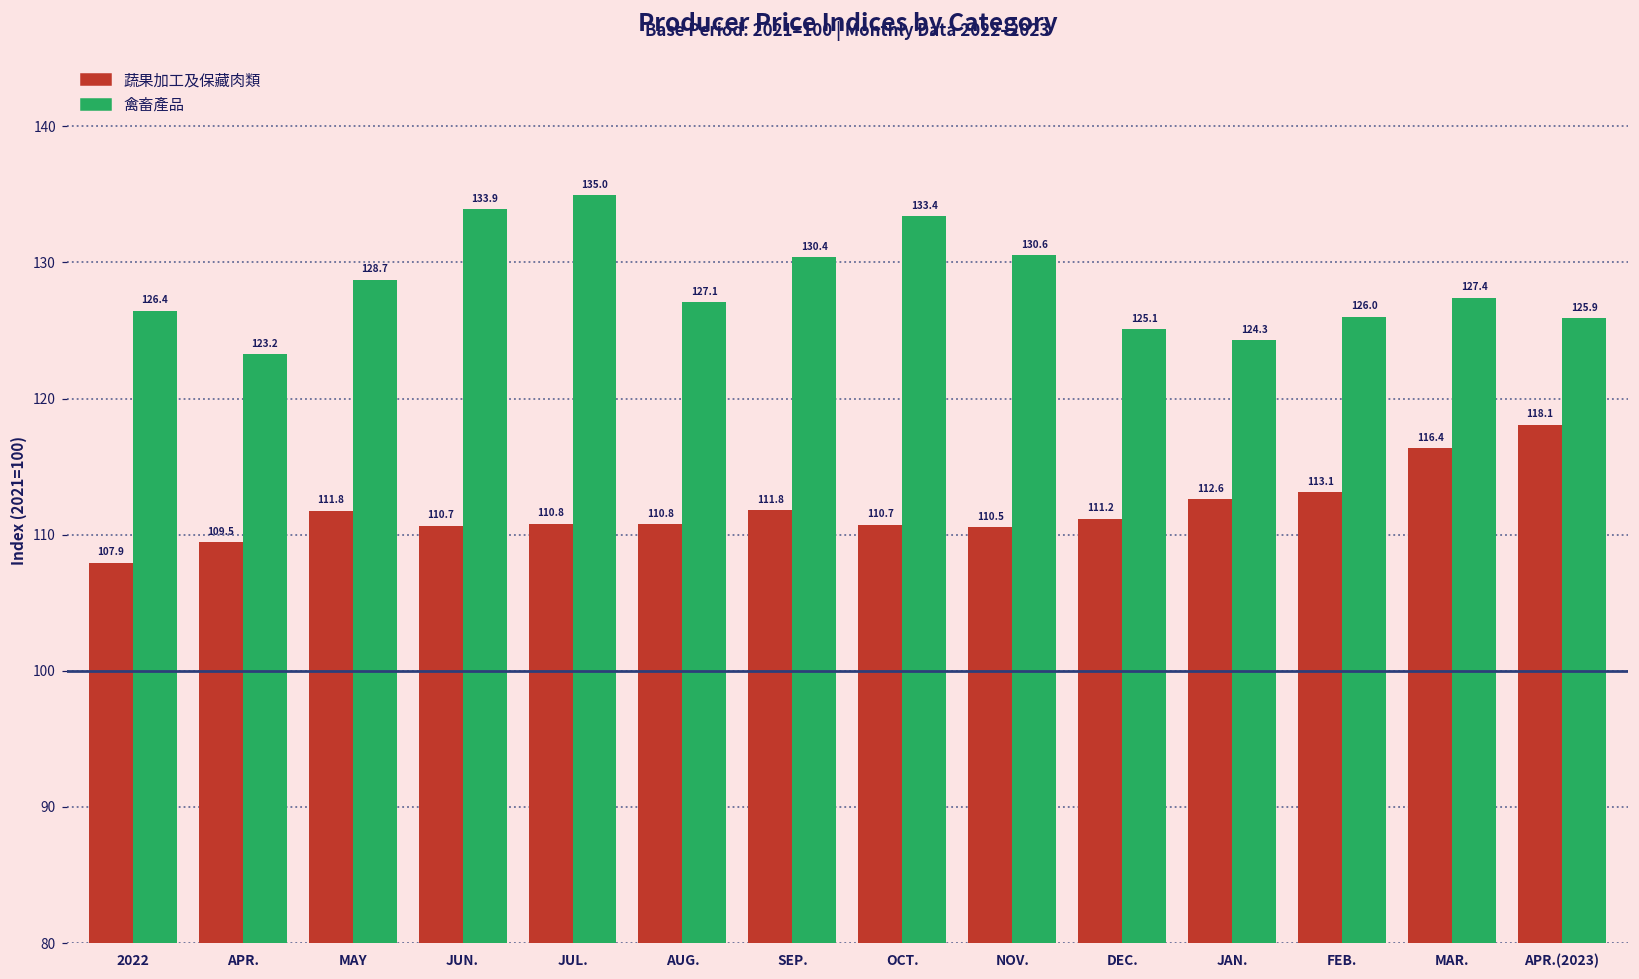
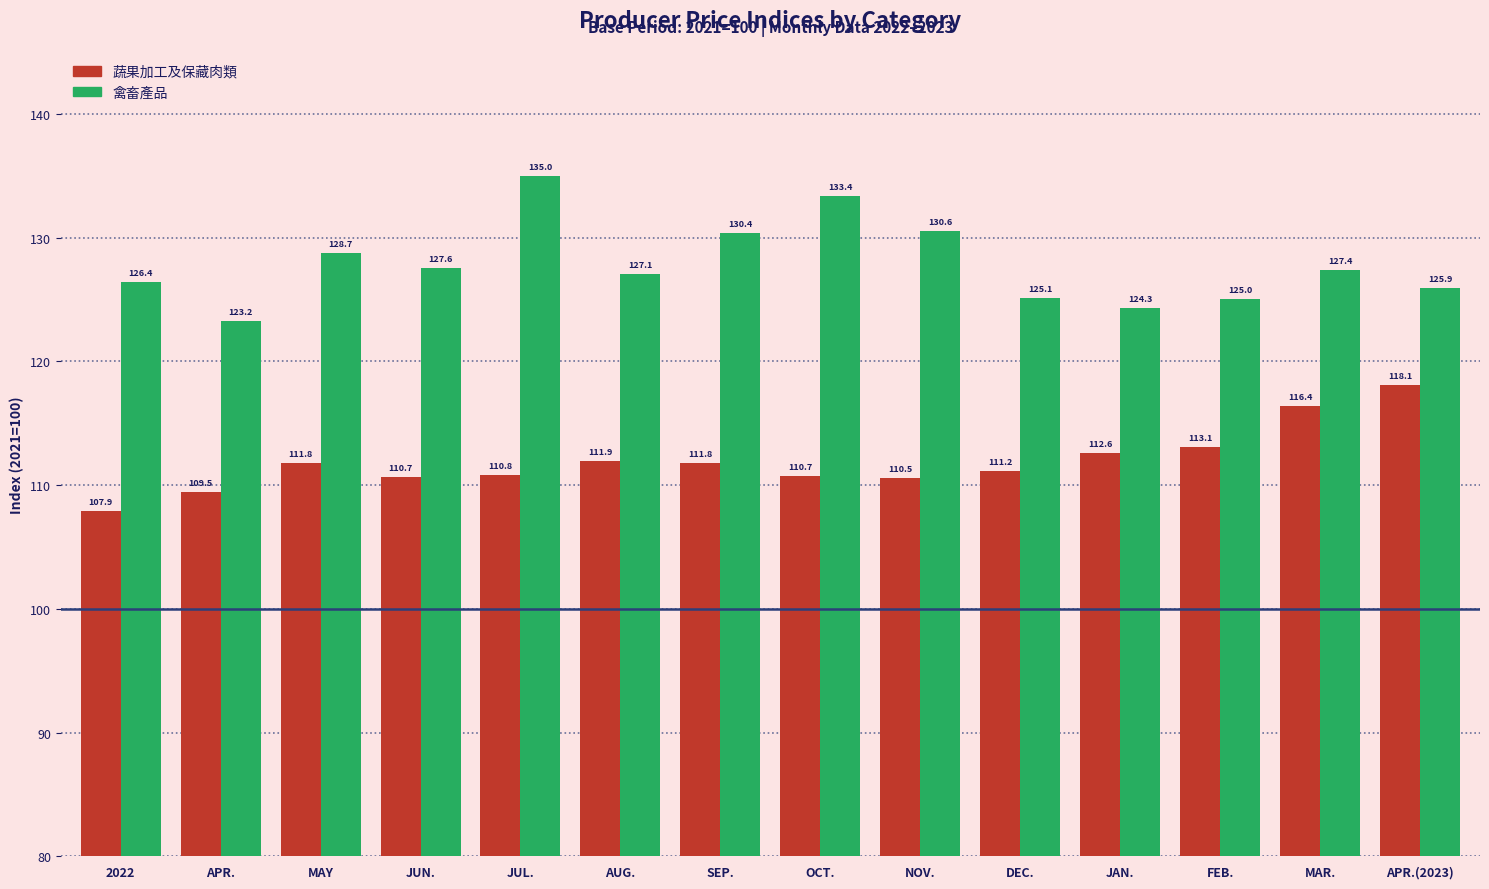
  {
    "蔬果加工及保藏肉類": {
      "2022": 107.9,
      "APR.": 109.5,
      "MAY": 111.8,
      "JUN.": 110.7,
      "JUL.": 110.8,
-     "AUG.": 110.8,
+     "AUG.": 111.9,
      "SEP.": 111.8,
      "OCT.": 110.7,
      "NOV.": 110.5,
      "DEC.": 111.2,
      "JAN.": 112.6,
      "FEB.": 113.1,
      "MAR.": 116.4,
      "APR.(2023)": 118.1
    },
    "禽畜產品": {
      "2022": 126.4,
      "APR.": 123.2,
      "MAY": 128.7,
-     "JUN.": 133.9,
+     "JUN.": 127.6,
      "JUL.": 135.0,
      "AUG.": 127.1,
      "SEP.": 130.4,
      "OCT.": 133.4,
      "NOV.": 130.6,
      "DEC.": 125.1,
      "JAN.": 124.3,
-     "FEB.": 126.0,
+     "FEB.": 125.0,
      "MAR.": 127.4,
      "APR.(2023)": 125.9
    }
  }
